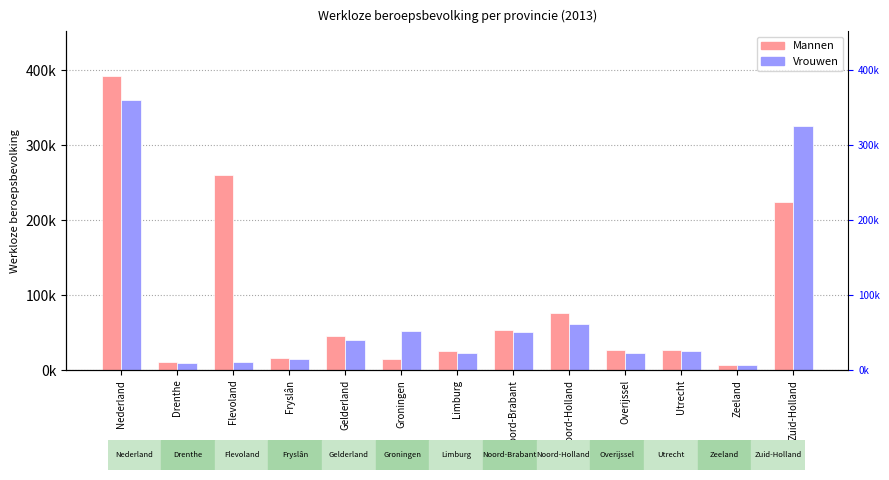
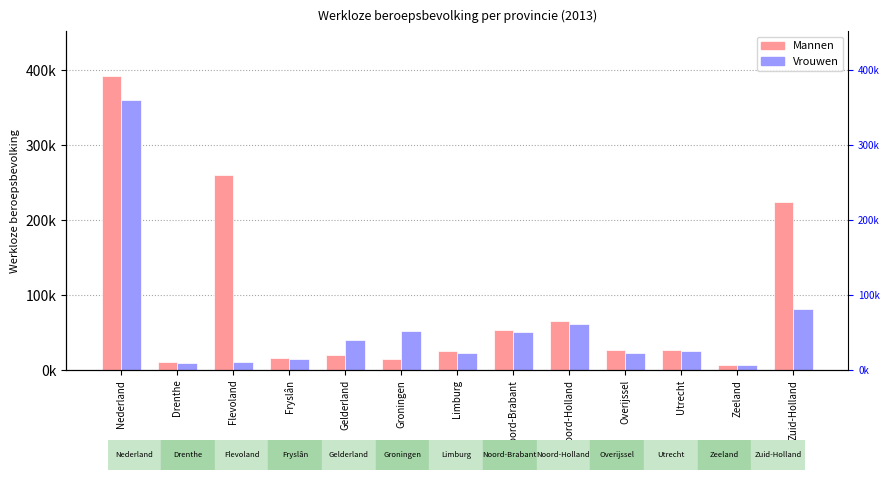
  {
    "Mannen": {
      "Nederland": 390000,
      "Drenthe": 10000,
      "Flevoland": 260000,
      "Fryslân": 20000,
-     "Gelderland": 50000,
+     "Gelderland": 20000,
      "Groningen": 20000,
      "Limburg": 30000,
      "Noord-Brabant": 50000,
-     "Noord-Holland": 80000,
+     "Noord-Holland": 70000,
      "Overijssel": 30000,
      "Utrecht": 30000,
      "Zeeland": 10000,
      "Zuid-Holland": 220000
    },
    "Vrouwen": {
      "Nederland": 360000,
      "Drenthe": 10000,
      "Flevoland": 10000,
      "Fryslân": 20000,
      "Gelderland": 40000,
      "Groningen": 50000,
      "Limburg": 20000,
      "Noord-Brabant": 50000,
      "Noord-Holland": 60000,
      "Overijssel": 20000,
      "Utrecht": 30000,
      "Zeeland": 10000,
-     "Zuid-Holland": 330000
+     "Zuid-Holland": 80000
    }
  }
